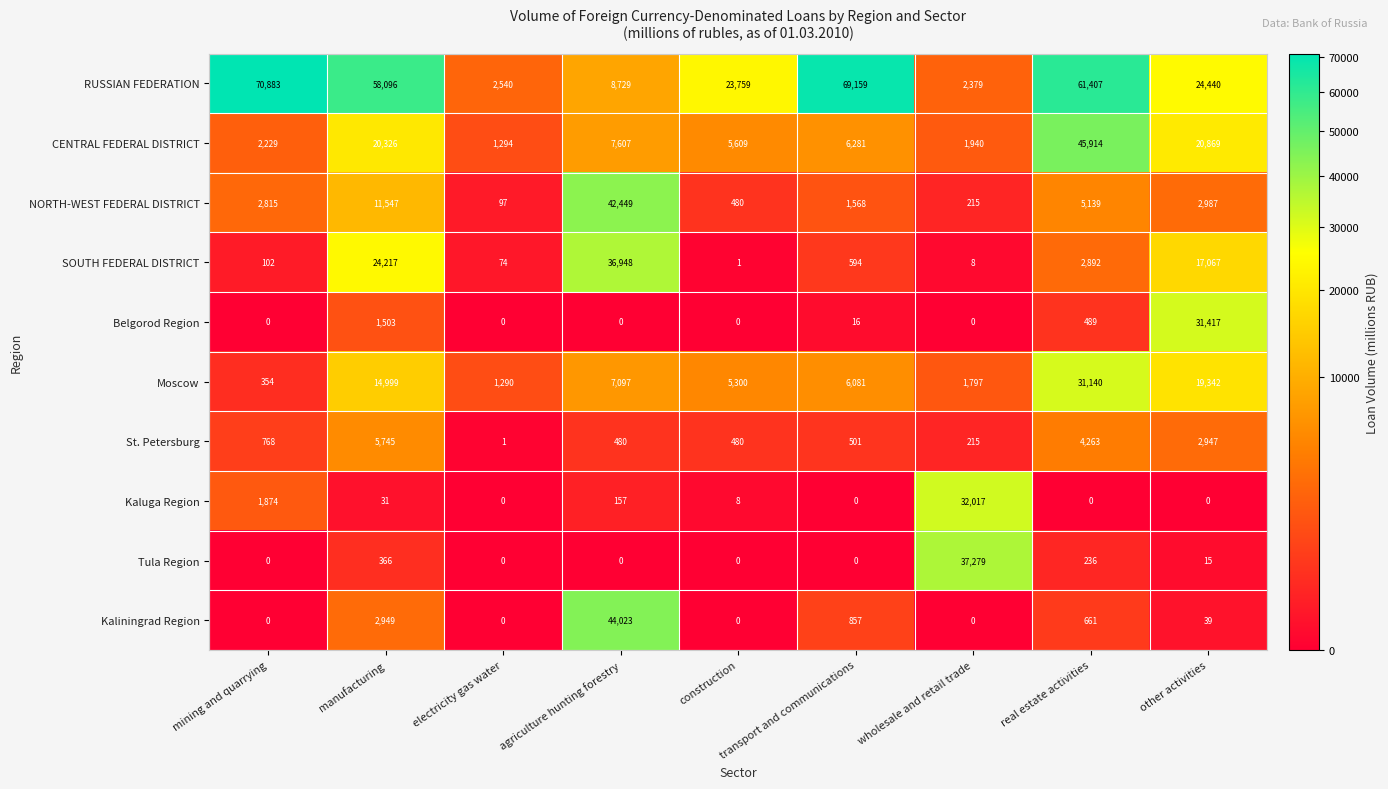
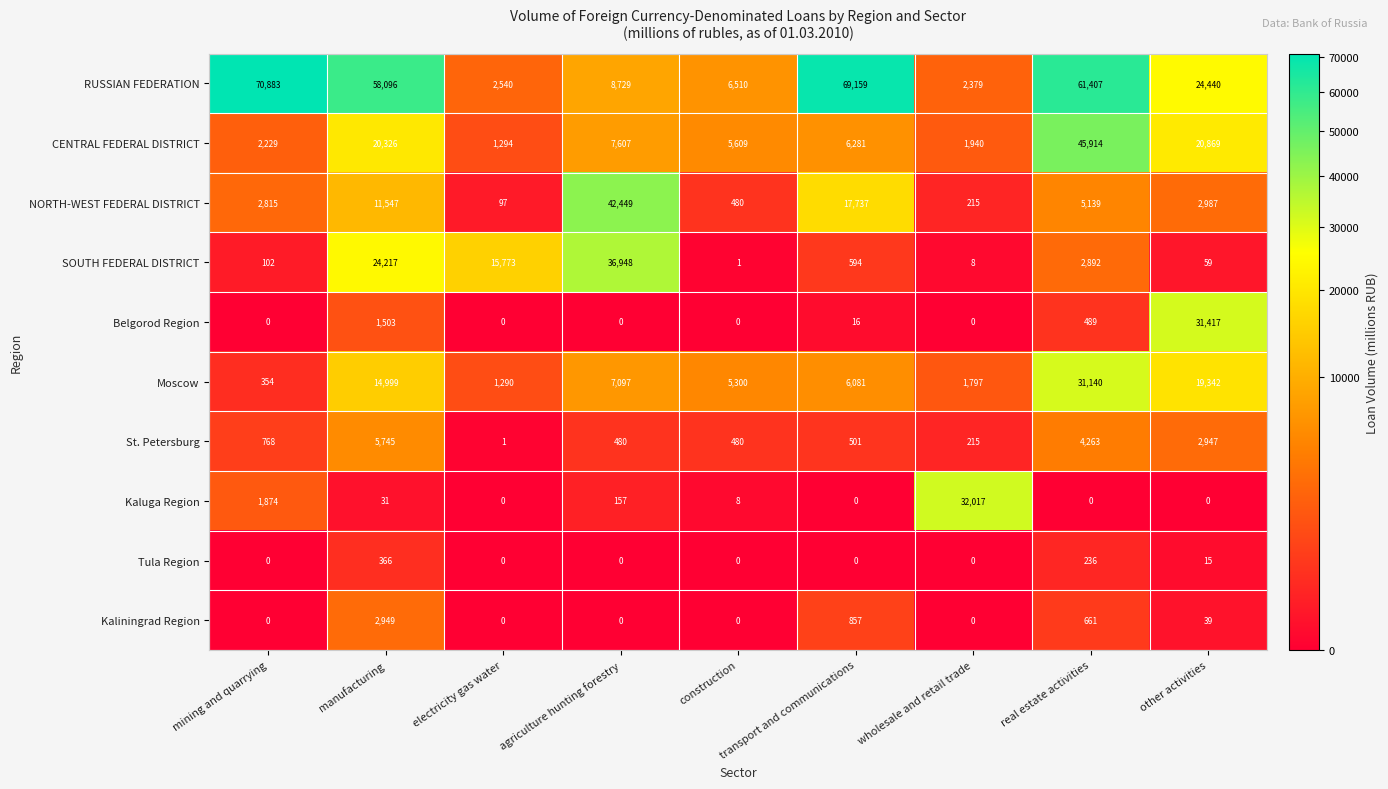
  {
    "RUSSIAN FEDERATION": {
      "mining and quarrying": "70,883",
      "manufacturing": "58,096",
      "electricity gas water": "2,540",
      "agriculture hunting forestry": "8,729",
-     "construction": "23,759",
+     "construction": "6,510",
      "transport and communications": "69,159",
      "wholesale and retail trade": "2,379",
      "real estate activities": "61,407",
      "other activities": "24,440"
    },
    "CENTRAL FEDERAL DISTRICT": {
      "mining and quarrying": "2,229",
      "manufacturing": "20,326",
      "electricity gas water": "1,294",
      "agriculture hunting forestry": "7,607",
      "construction": "5,609",
      "transport and communications": "6,281",
      "wholesale and retail trade": "1,940",
      "real estate activities": "45,914",
      "other activities": "20,869"
    },
    "NORTH-WEST FEDERAL DISTRICT": {
      "mining and quarrying": "2,815",
      "manufacturing": "11,547",
      "electricity gas water": "97",
      "agriculture hunting forestry": "42,449",
      "construction": "480",
-     "transport and communications": "1,568",
+     "transport and communications": "17,737",
      "wholesale and retail trade": "215",
      "real estate activities": "5,139",
      "other activities": "2,987"
    },
    "SOUTH FEDERAL DISTRICT": {
      "mining and quarrying": "102",
      "manufacturing": "24,217",
-     "electricity gas water": "74",
+     "electricity gas water": "15,773",
      "agriculture hunting forestry": "36,948",
      "construction": "1",
      "transport and communications": "594",
      "wholesale and retail trade": "8",
      "real estate activities": "2,892",
-     "other activities": "17,067"
+     "other activities": "59"
    },
    "Belgorod Region": {
      "mining and quarrying": "0",
      "manufacturing": "1,503",
      "electricity gas water": "0",
      "agriculture hunting forestry": "0",
      "construction": "0",
      "transport and communications": "16",
      "wholesale and retail trade": "0",
      "real estate activities": "489",
      "other activities": "31,417"
    },
    "Moscow": {
      "mining and quarrying": "354",
      "manufacturing": "14,999",
      "electricity gas water": "1,290",
      "agriculture hunting forestry": "7,097",
      "construction": "5,300",
      "transport and communications": "6,081",
      "wholesale and retail trade": "1,797",
      "real estate activities": "31,140",
      "other activities": "19,342"
    },
    "St. Petersburg": {
      "mining and quarrying": "768",
      "manufacturing": "5,745",
      "electricity gas water": "1",
      "agriculture hunting forestry": "480",
      "construction": "480",
      "transport and communications": "501",
      "wholesale and retail trade": "215",
      "real estate activities": "4,263",
      "other activities": "2,947"
    },
    "Kaluga Region": {
      "mining and quarrying": "1,874",
      "manufacturing": "31",
      "electricity gas water": "0",
      "agriculture hunting forestry": "157",
      "construction": "8",
      "transport and communications": "0",
      "wholesale and retail trade": "32,017",
      "real estate activities": "0",
      "other activities": "0"
    },
    "Tula Region": {
      "mining and quarrying": "0",
      "manufacturing": "366",
      "electricity gas water": "0",
      "agriculture hunting forestry": "0",
      "construction": "0",
      "transport and communications": "0",
-     "wholesale and retail trade": "37,279",
+     "wholesale and retail trade": "0",
      "real estate activities": "236",
      "other activities": "15"
    },
    "Kaliningrad Region": {
      "mining and quarrying": "0",
      "manufacturing": "2,949",
      "electricity gas water": "0",
-     "agriculture hunting forestry": "44,023",
+     "agriculture hunting forestry": "0",
      "construction": "0",
      "transport and communications": "857",
      "wholesale and retail trade": "0",
      "real estate activities": "661",
      "other activities": "39"
    }
  }
